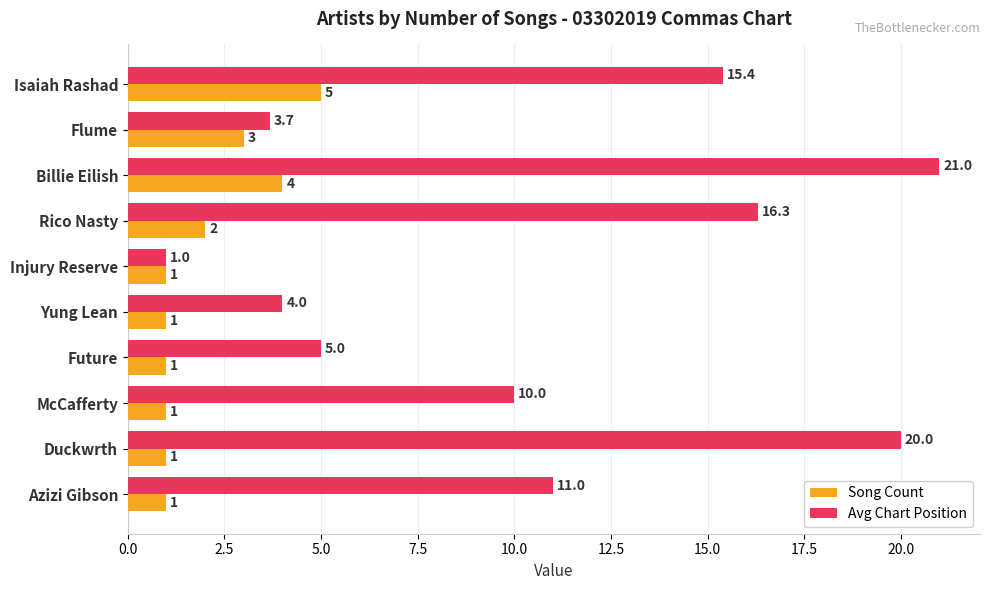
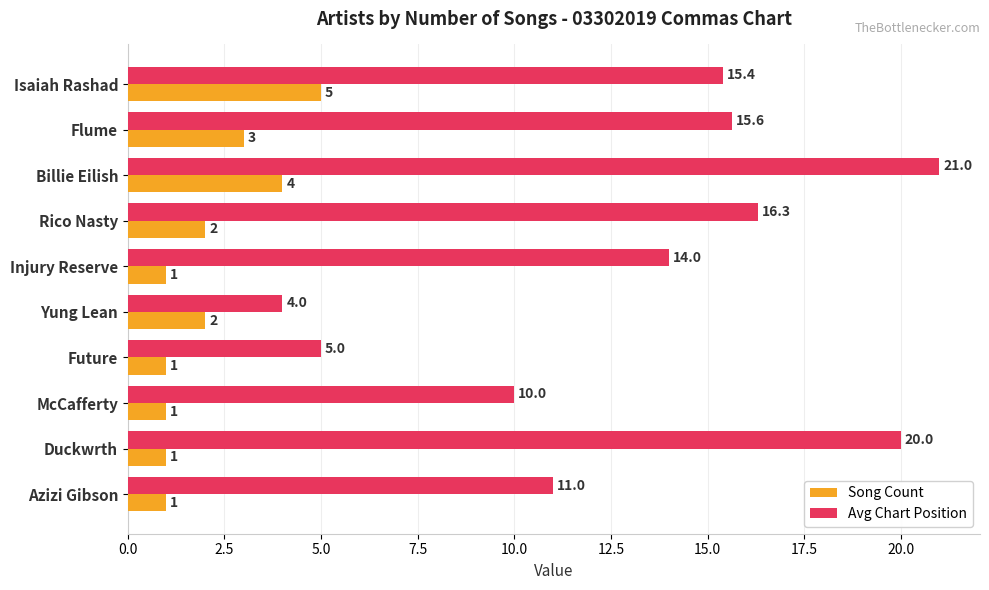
  {
    "Song Count": {
      "Isaiah Rashad": 5,
      "Flume": 3,
      "Billie Eilish": 4,
      "Rico Nasty": 2,
      "Injury Reserve": 1,
-     "Yung Lean": 1,
+     "Yung Lean": 2,
      "Future": 1,
      "McCafferty": 1,
      "Duckwrth": 1,
      "Azizi Gibson": 1
    },
    "Avg Chart Position": {
      "Isaiah Rashad": 15.4,
-     "Flume": 3.7,
+     "Flume": 15.6,
      "Billie Eilish": 21.0,
      "Rico Nasty": 16.3,
-     "Injury Reserve": 1.0,
+     "Injury Reserve": 14.0,
      "Yung Lean": 4.0,
      "Future": 5.0,
      "McCafferty": 10.0,
      "Duckwrth": 20.0,
      "Azizi Gibson": 11.0
    }
  }
